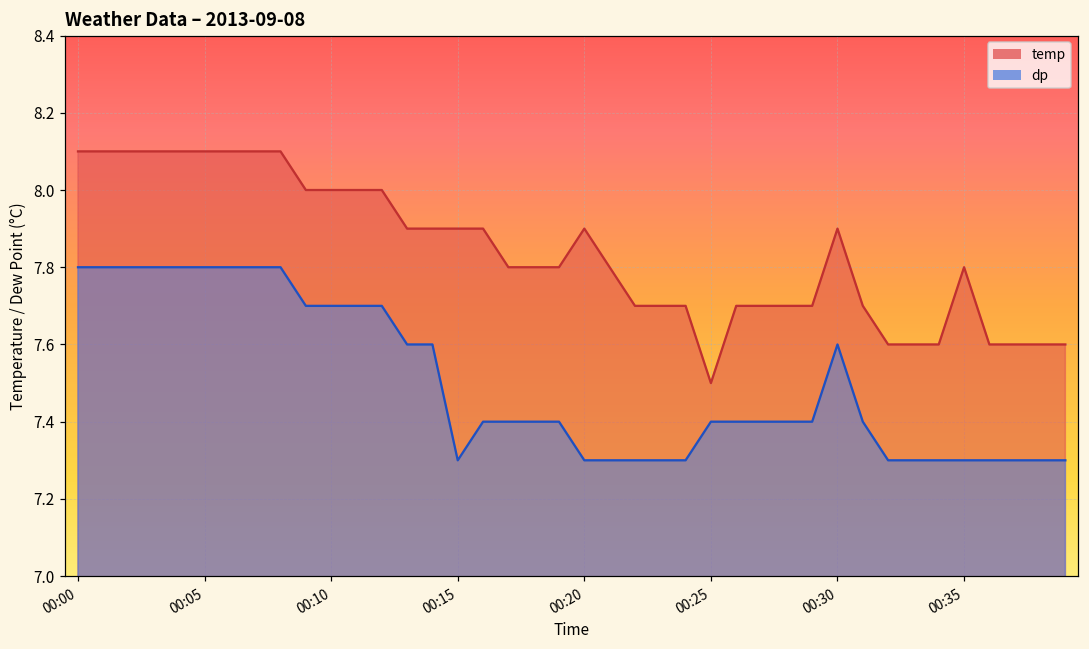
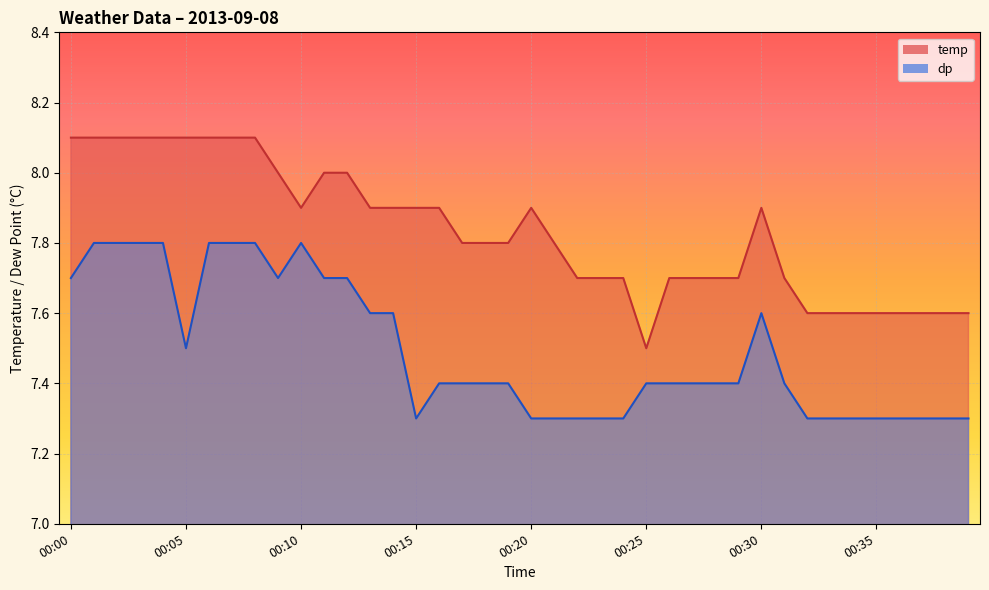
  {
    "temp": {
      "00:00": 8.1,
      "00:05": 8.1,
-     "00:10": 8.0,
+     "00:10": 7.9,
      "00:15": 7.9,
      "00:20": 7.9,
      "00:25": 7.5,
      "00:30": 7.9,
-     "00:35": 7.8
+     "00:35": 7.6
    },
    "dp": {
-     "00:00": 7.8,
-     "00:05": 7.8,
-     "00:10": 7.7,
+     "00:00": 7.7,
+     "00:05": 7.5,
+     "00:10": 7.8,
      "00:15": 7.3,
      "00:20": 7.3,
      "00:25": 7.4,
      "00:30": 7.6,
      "00:35": 7.3
    }
  }
